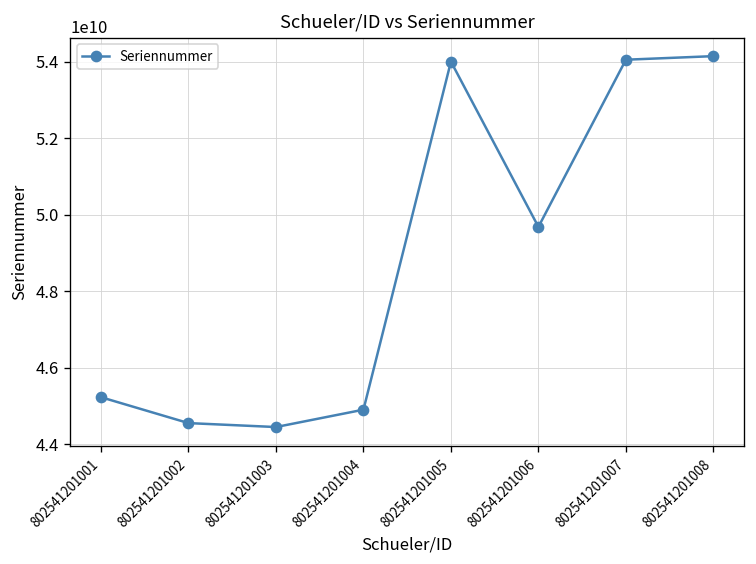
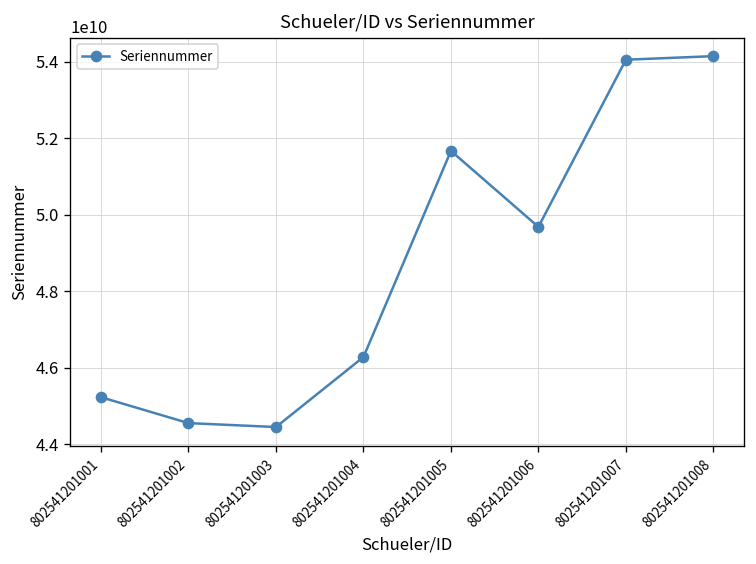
  {
    "802541201001": 45200000000,
    "802541201002": 44500000000,
    "802541201003": 44400000000,
-   "802541201004": 44900000000,
-   "802541201005": 54000000000,
+   "802541201004": 46300000000,
+   "802541201005": 51700000000,
    "802541201006": 49700000000,
    "802541201007": 54100000000,
    "802541201008": 54200000000
  }
